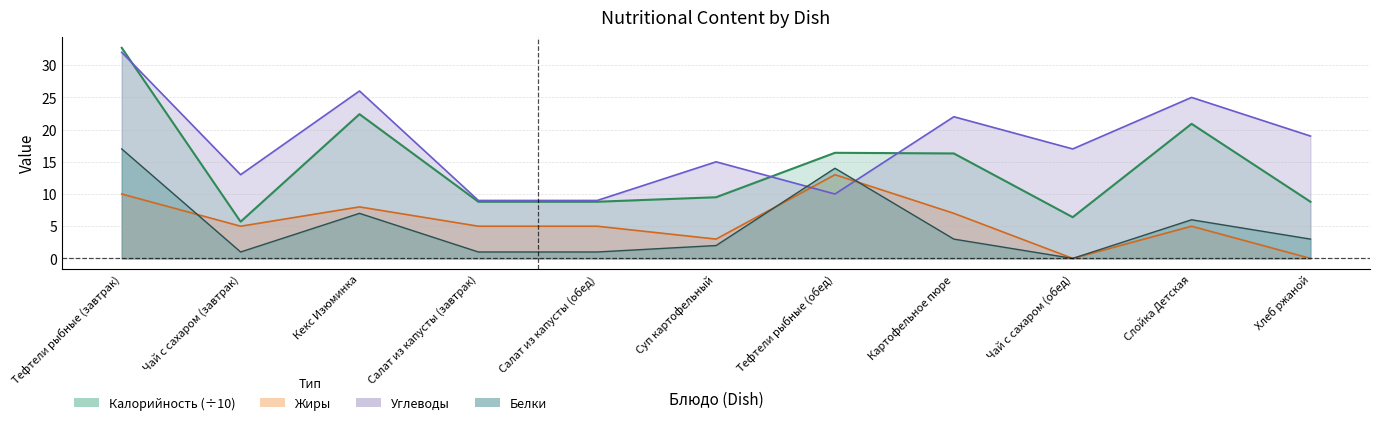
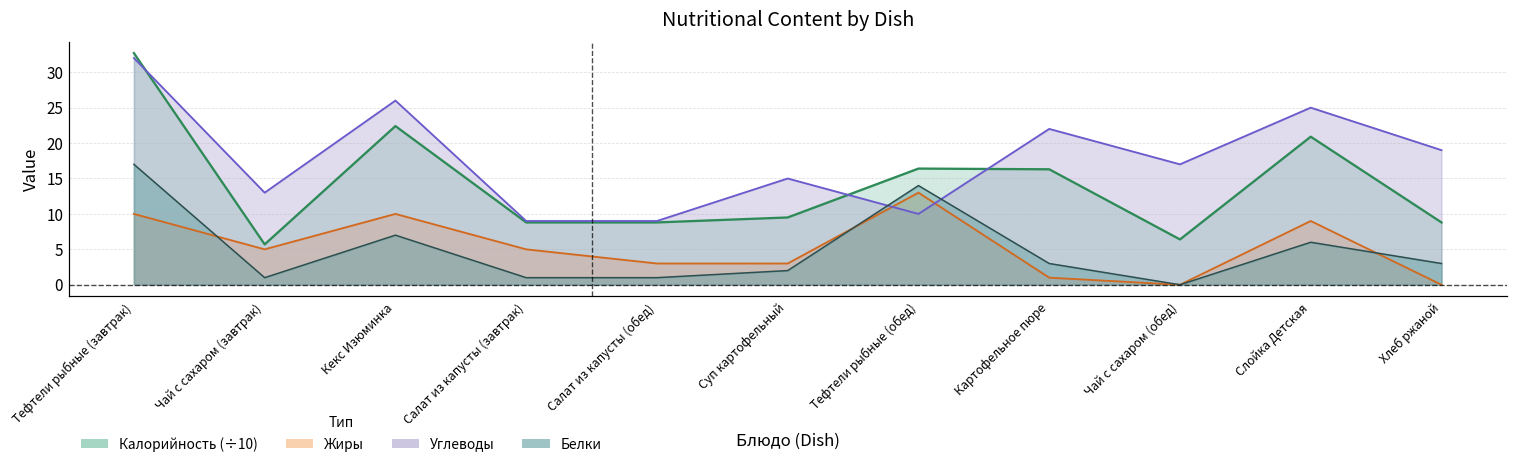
  {
    "Жиры": {
      "Тефтели рыбные (завтрак)": 10,
      "Чай с сахаром (завтрак)": 5,
-     "Кекс Изюминка": 8,
+     "Кекс Изюминка": 10,
      "Салат из капусты (завтрак)": 5,
-     "Салат из капусты (обед)": 5,
+     "Салат из капусты (обед)": 3,
      "Суп картофельный": 3,
      "Тефтели рыбные (обед)": 13,
-     "Картофельное пюре": 7,
-     "Слойка Детская": 5,
+     "Картофельное пюре": 1,
+     "Слойка Детская": 9,
      "Хлеб ржаной": 0
    }
  }
